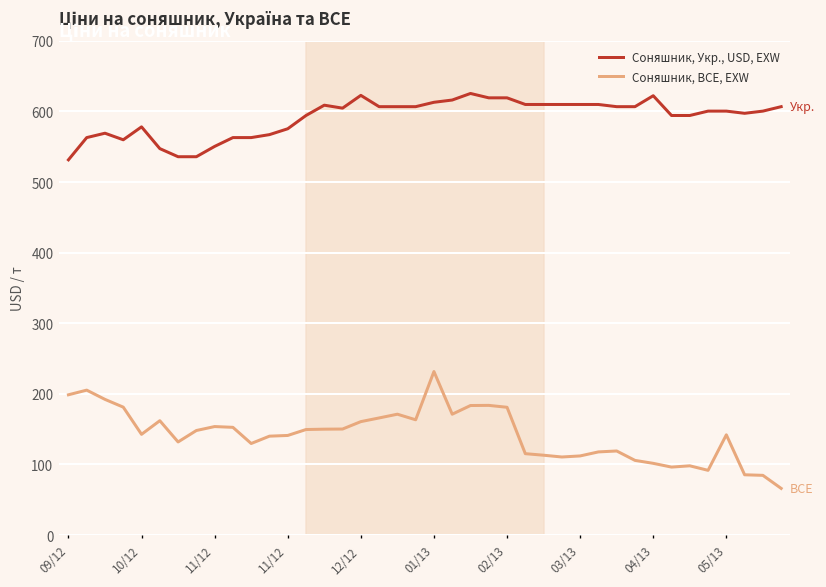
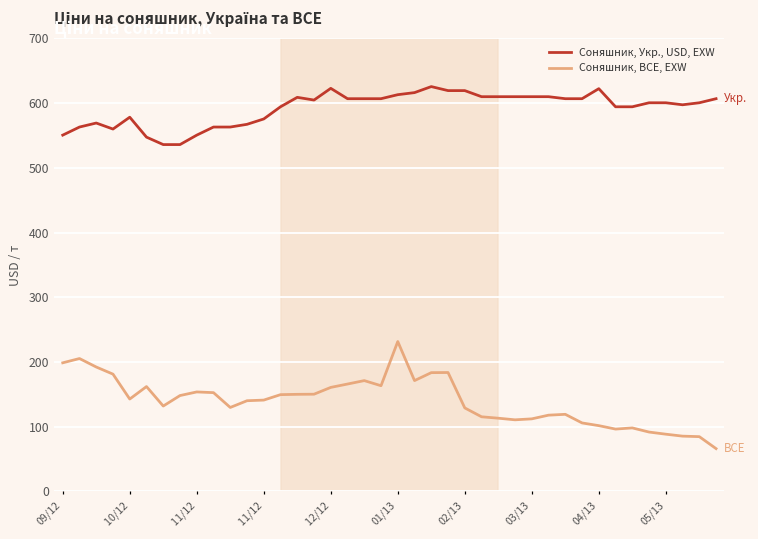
  {
    "Соняшник, Укр., USD, EXW": {
-     "09/12": 530,
+     "09/12": 550,
      "10/12": 580,
      "12/12": 620,
      "01/13": 610,
      "02/13": 620,
      "03/13": 610,
      "04/13": 620,
      "05/13": 600
    },
    "Соняшник, BCE, EXW": {
      "09/12": 200,
      "10/12": 140,
      "12/12": 160,
      "01/13": 230,
-     "02/13": 180,
+     "02/13": 130,
      "03/13": 110,
      "04/13": 100,
-     "05/13": 140
+     "05/13": 90
    }
  }
